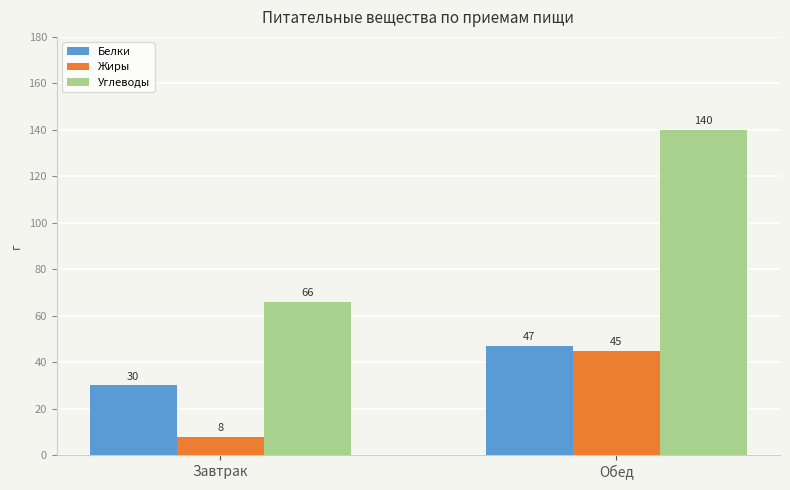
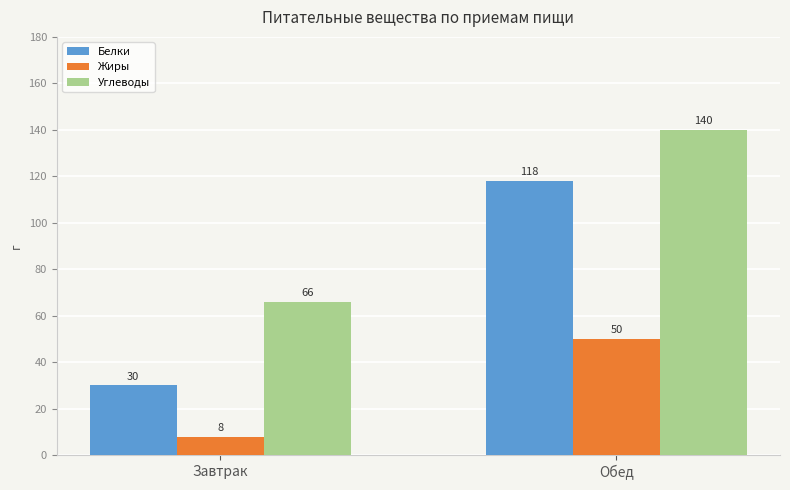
  {
    "Белки": {
      "Завтрак": 30,
-     "Обед": 47
+     "Обед": 118
    },
    "Жиры": {
      "Завтрак": 8,
-     "Обед": 45
+     "Обед": 50
    },
    "Углеводы": {
      "Завтрак": 66,
      "Обед": 140
    }
  }
